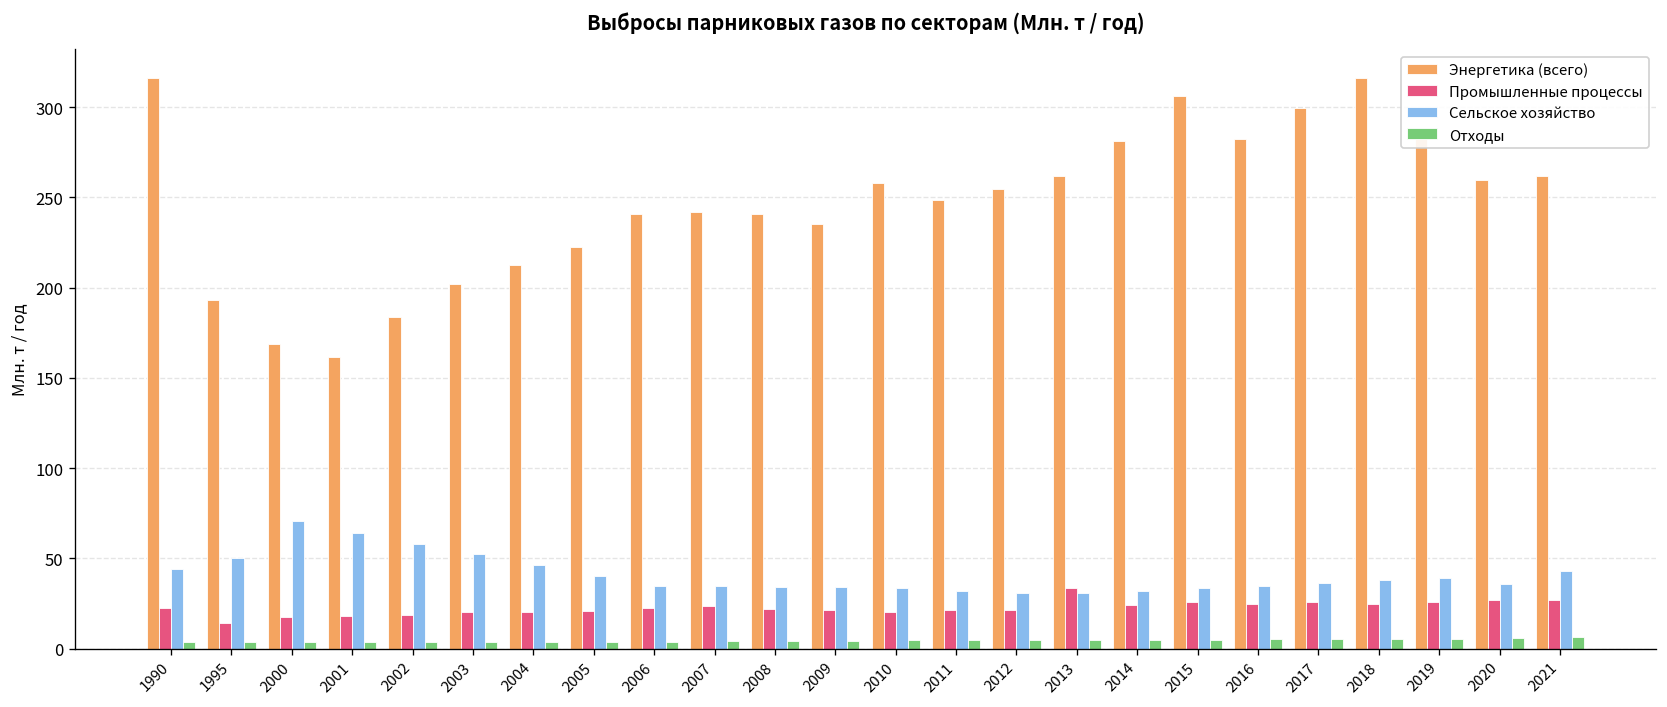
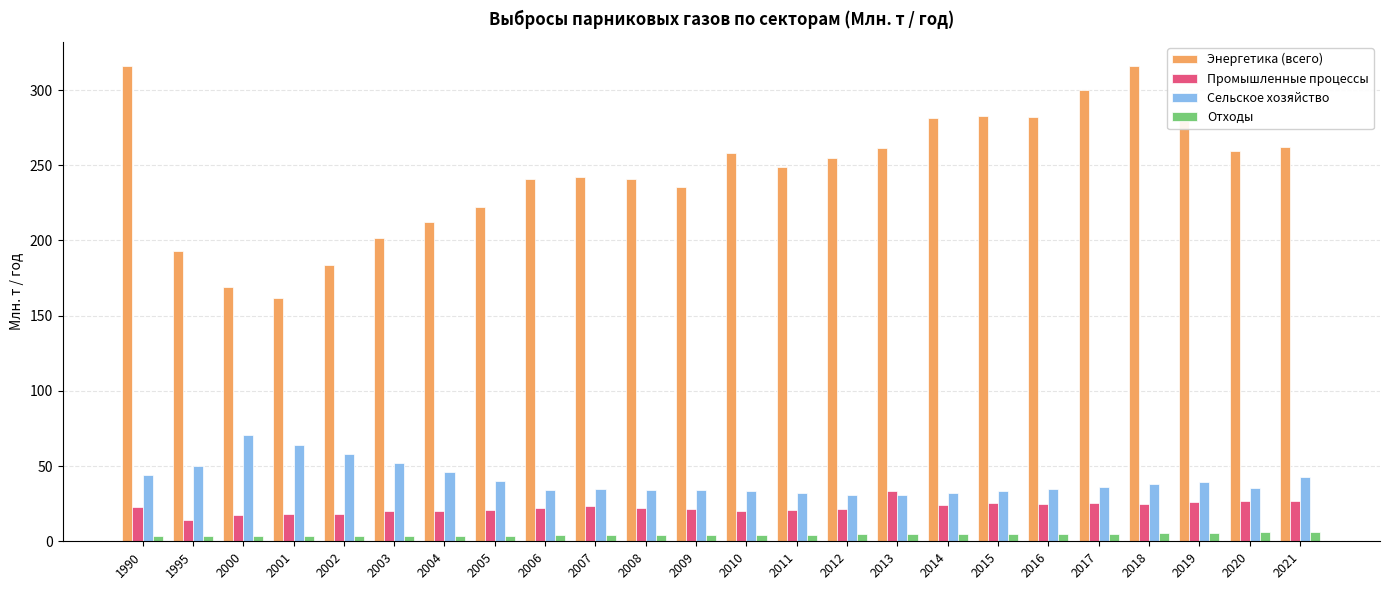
  {
    "Энергетика (всего)": {
      "1990": 316,
      "1995": 193,
      "2000": 169,
      "2001": 162,
      "2002": 184,
      "2003": 202,
      "2004": 213,
      "2005": 223,
      "2006": 241,
      "2007": 242,
      "2008": 241,
      "2009": 235,
      "2010": 258,
      "2011": 249,
      "2012": 255,
      "2013": 262,
      "2014": 281,
-     "2015": 306,
+     "2015": 283,
      "2016": 282,
      "2017": 300,
      "2018": 316,
      "2020": 260,
      "2021": 262
    },
    "Промышленные процессы": {
      "1990": 23,
      "1995": 14,
      "2000": 17,
      "2001": 18,
      "2002": 18,
      "2003": 20,
      "2004": 20,
      "2005": 21,
      "2006": 22,
      "2007": 23,
      "2008": 22,
      "2009": 21,
      "2010": 20,
      "2011": 21,
      "2012": 21,
      "2013": 33,
      "2014": 24,
      "2015": 26,
      "2016": 25,
      "2017": 26,
      "2018": 25,
      "2019": 26,
      "2020": 27,
      "2021": 27
    },
    "Сельское хозяйство": {
      "1990": 44,
      "1995": 50,
      "2000": 71,
      "2001": 64,
      "2002": 58,
      "2003": 52,
      "2004": 46,
      "2005": 40,
      "2006": 34,
      "2007": 35,
      "2008": 34,
      "2009": 34,
      "2010": 33,
      "2011": 32,
      "2012": 31,
      "2013": 31,
      "2014": 32,
      "2015": 33,
      "2016": 35,
      "2017": 36,
      "2018": 38,
      "2019": 39,
      "2020": 36,
      "2021": 43
    },
    "Отходы": {
      "1990": 4,
      "1995": 3,
      "2000": 4,
      "2001": 4,
      "2002": 4,
      "2003": 4,
      "2004": 4,
      "2005": 4,
      "2006": 4,
      "2007": 4,
      "2008": 4,
      "2009": 4,
      "2010": 4,
      "2011": 4,
      "2012": 5,
      "2013": 5,
      "2014": 5,
      "2015": 5,
      "2016": 5,
      "2017": 5,
      "2018": 5,
      "2019": 5,
      "2020": 6,
      "2021": 6
    }
  }
